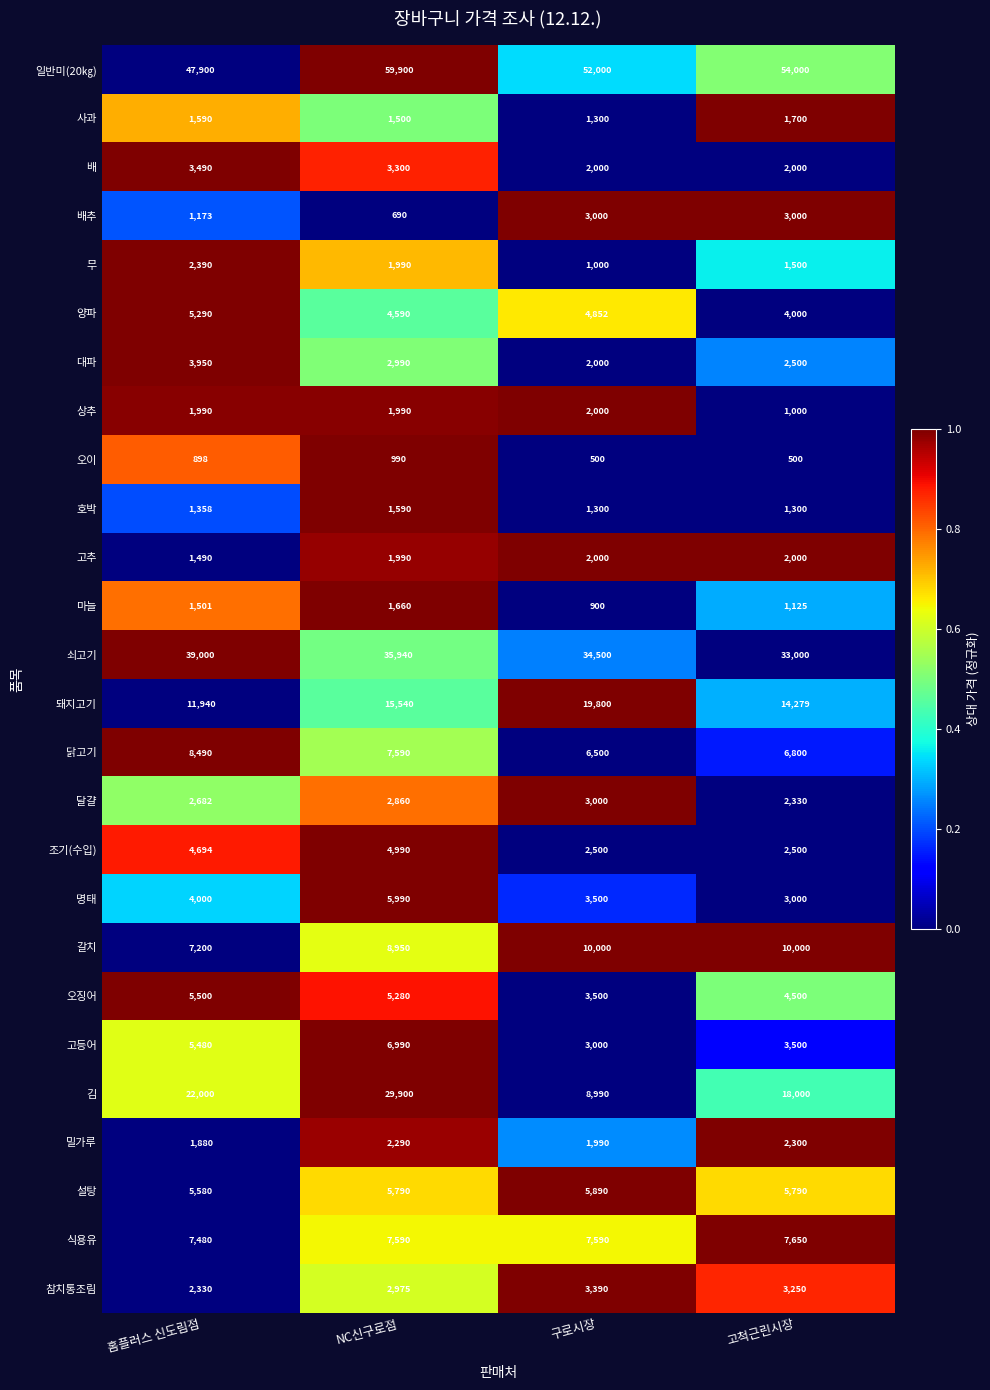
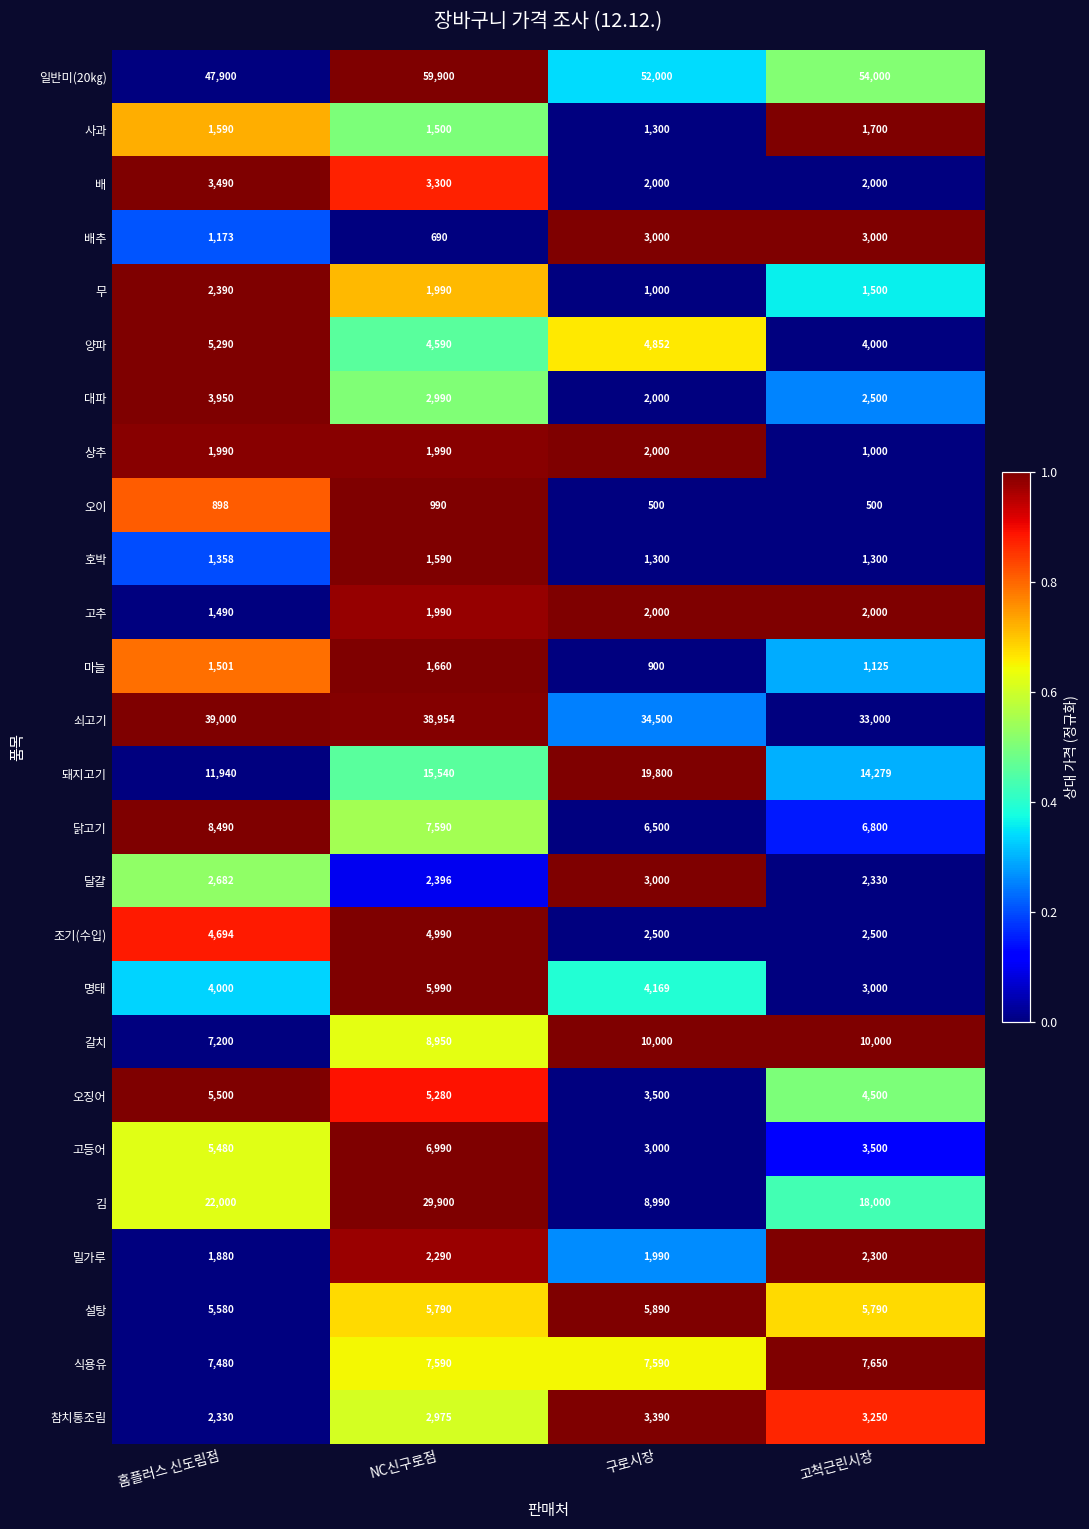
  {
    "일반미(20㎏)": {
      "홈플러스 신도림점": "47,900",
      "NC신구로점": "59,900",
      "구로시장": "52,000",
      "고척근린시장": "54,000"
    },
    "사과": {
      "홈플러스 신도림점": "1,590",
      "NC신구로점": "1,500",
      "구로시장": "1,300",
      "고척근린시장": "1,700"
    },
    "배": {
      "홈플러스 신도림점": "3,490",
      "NC신구로점": "3,300",
      "구로시장": "2,000",
      "고척근린시장": "2,000"
    },
    "배추": {
      "홈플러스 신도림점": "1,173",
      "NC신구로점": "690",
      "구로시장": "3,000",
      "고척근린시장": "3,000"
    },
    "무": {
      "홈플러스 신도림점": "2,390",
      "NC신구로점": "1,990",
      "구로시장": "1,000",
      "고척근린시장": "1,500"
    },
    "양파": {
      "홈플러스 신도림점": "5,290",
      "NC신구로점": "4,590",
      "구로시장": "4,852",
      "고척근린시장": "4,000"
    },
    "대파": {
      "홈플러스 신도림점": "3,950",
      "NC신구로점": "2,990",
      "구로시장": "2,000",
      "고척근린시장": "2,500"
    },
    "상추": {
      "홈플러스 신도림점": "1,990",
      "NC신구로점": "1,990",
      "구로시장": "2,000",
      "고척근린시장": "1,000"
    },
    "오이": {
      "홈플러스 신도림점": "898",
      "NC신구로점": "990",
      "구로시장": "500",
      "고척근린시장": "500"
    },
    "호박": {
      "홈플러스 신도림점": "1,358",
      "NC신구로점": "1,590",
      "구로시장": "1,300",
      "고척근린시장": "1,300"
    },
    "고추": {
      "홈플러스 신도림점": "1,490",
      "NC신구로점": "1,990",
      "구로시장": "2,000",
      "고척근린시장": "2,000"
    },
    "마늘": {
      "홈플러스 신도림점": "1,501",
      "NC신구로점": "1,660",
      "구로시장": "900",
      "고척근린시장": "1,125"
    },
    "쇠고기": {
      "홈플러스 신도림점": "39,000",
-     "NC신구로점": "35,940",
+     "NC신구로점": "38,954",
      "구로시장": "34,500",
      "고척근린시장": "33,000"
    },
    "돼지고기": {
      "홈플러스 신도림점": "11,940",
      "NC신구로점": "15,540",
      "구로시장": "19,800",
      "고척근린시장": "14,279"
    },
    "닭고기": {
      "홈플러스 신도림점": "8,490",
      "NC신구로점": "7,590",
      "구로시장": "6,500",
      "고척근린시장": "6,800"
    },
    "달걀": {
      "홈플러스 신도림점": "2,682",
-     "NC신구로점": "2,860",
+     "NC신구로점": "2,396",
      "구로시장": "3,000",
      "고척근린시장": "2,330"
    },
    "조기(수입)": {
      "홈플러스 신도림점": "4,694",
      "NC신구로점": "4,990",
      "구로시장": "2,500",
      "고척근린시장": "2,500"
    },
    "명태": {
      "홈플러스 신도림점": "4,000",
      "NC신구로점": "5,990",
-     "구로시장": "3,500",
+     "구로시장": "4,169",
      "고척근린시장": "3,000"
    },
    "갈치": {
      "홈플러스 신도림점": "7,200",
      "NC신구로점": "8,950",
      "구로시장": "10,000",
      "고척근린시장": "10,000"
    },
    "오징어": {
      "홈플러스 신도림점": "5,500",
      "NC신구로점": "5,280",
      "구로시장": "3,500",
      "고척근린시장": "4,500"
    },
    "고등어": {
      "홈플러스 신도림점": "5,480",
      "NC신구로점": "6,990",
      "구로시장": "3,000",
      "고척근린시장": "3,500"
    },
    "김": {
      "홈플러스 신도림점": "22,000",
      "NC신구로점": "29,900",
      "구로시장": "8,990",
      "고척근린시장": "18,000"
    },
    "밀가루": {
      "홈플러스 신도림점": "1,880",
      "NC신구로점": "2,290",
      "구로시장": "1,990",
      "고척근린시장": "2,300"
    },
    "설탕": {
      "홈플러스 신도림점": "5,580",
      "NC신구로점": "5,790",
      "구로시장": "5,890",
      "고척근린시장": "5,790"
    },
    "식용유": {
      "홈플러스 신도림점": "7,480",
      "NC신구로점": "7,590",
      "구로시장": "7,590",
      "고척근린시장": "7,650"
    },
    "참치통조림": {
      "홈플러스 신도림점": "2,330",
      "NC신구로점": "2,975",
      "구로시장": "3,390",
      "고척근린시장": "3,250"
    }
  }
